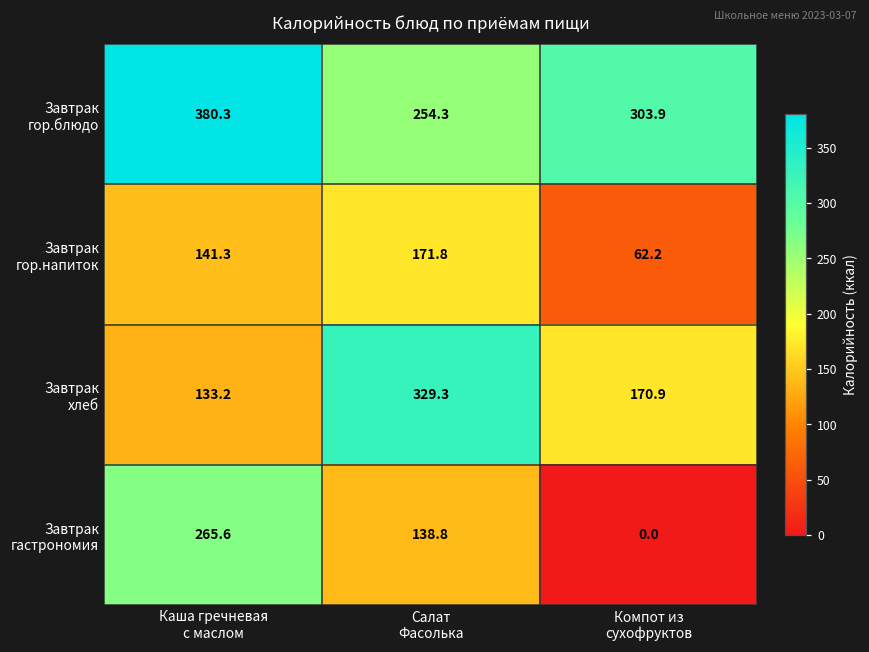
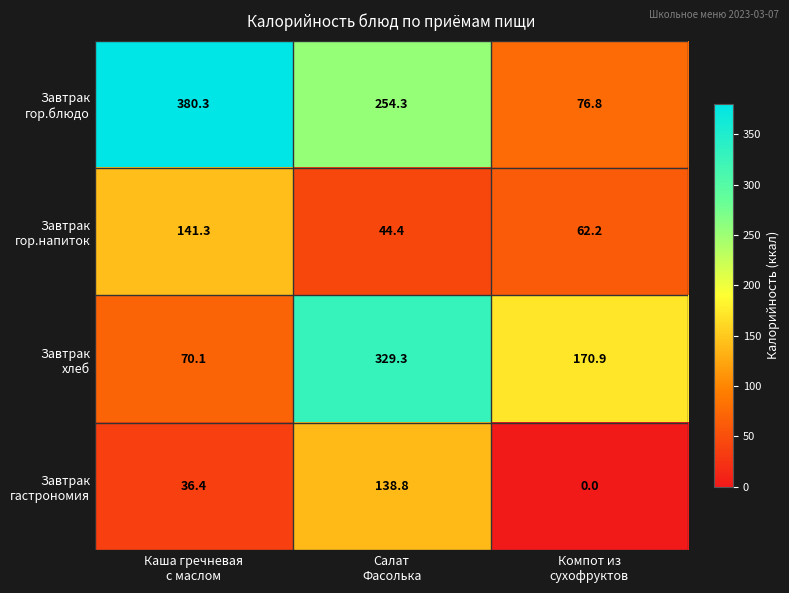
  {
    "Завтрак гор.блюдо": {
      "Каша гречневая с маслом": 380.3,
      "Салат Фасолька": 254.3,
-     "Компот из сухофруктов": 303.9
+     "Компот из сухофруктов": 76.8
    },
    "Завтрак гор.напиток": {
      "Каша гречневая с маслом": 141.3,
-     "Салат Фасолька": 171.8,
+     "Салат Фасолька": 44.4,
      "Компот из сухофруктов": 62.2
    },
    "Завтрак хлеб": {
-     "Каша гречневая с маслом": 133.2,
+     "Каша гречневая с маслом": 70.1,
      "Салат Фасолька": 329.3,
      "Компот из сухофруктов": 170.9
    },
    "Завтрак гастрономия": {
-     "Каша гречневая с маслом": 265.6,
+     "Каша гречневая с маслом": 36.4,
      "Салат Фасолька": 138.8,
      "Компот из сухофруктов": 0.0
    }
  }
